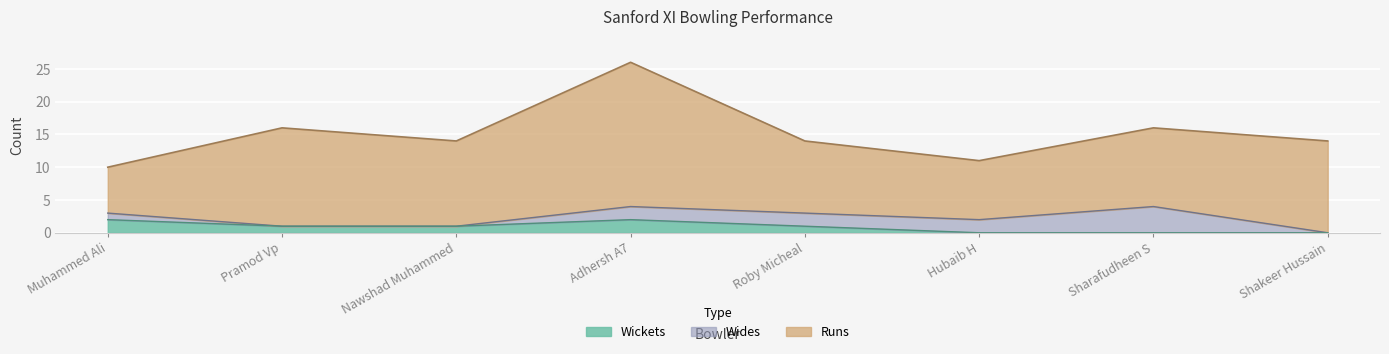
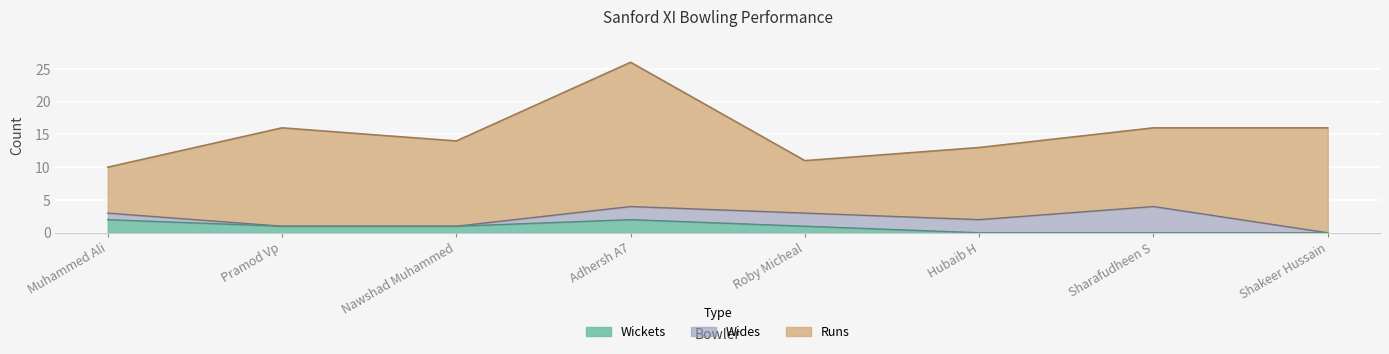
  {
    "Runs": {
      "Muhammed Ali": 7,
      "Pramod Vp": 15,
      "Nawshad Muhammed": 13,
      "Adhersh A7": 22,
-     "Roby Micheal": 11,
-     "Hubaib H": 9,
+     "Roby Micheal": 8,
+     "Hubaib H": 11,
      "Sharafudheen S": 12,
-     "Shakeer Hussain": 14
+     "Shakeer Hussain": 16
    }
  }
